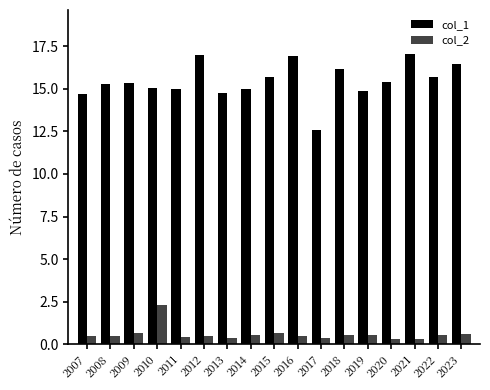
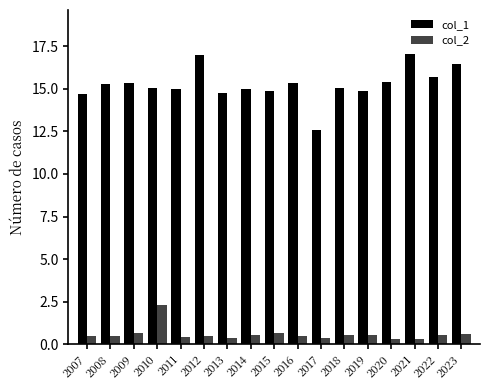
  {
    "col_1": {
      "2007": 14.7,
      "2008": 15.3,
      "2009": 15.4,
      "2010": 15.0,
      "2011": 15.0,
      "2012": 17.0,
      "2013": 14.8,
      "2014": 15.0,
-     "2015": 15.7,
-     "2016": 16.9,
+     "2015": 14.9,
+     "2016": 15.4,
      "2017": 12.6,
-     "2018": 16.2,
+     "2018": 15.1,
      "2019": 14.9,
      "2020": 15.4,
      "2021": 17.1,
      "2022": 15.7,
      "2023": 16.4
    },
    "col_2": {
      "2007": 0.5,
      "2008": 0.5,
      "2009": 0.7,
      "2010": 2.3,
      "2011": 0.4,
      "2012": 0.5,
      "2013": 0.4,
      "2014": 0.5,
      "2015": 0.7,
      "2016": 0.5,
      "2017": 0.4,
      "2018": 0.5,
      "2019": 0.5,
      "2020": 0.3,
      "2021": 0.3,
      "2022": 0.5,
      "2023": 0.6
    }
  }
